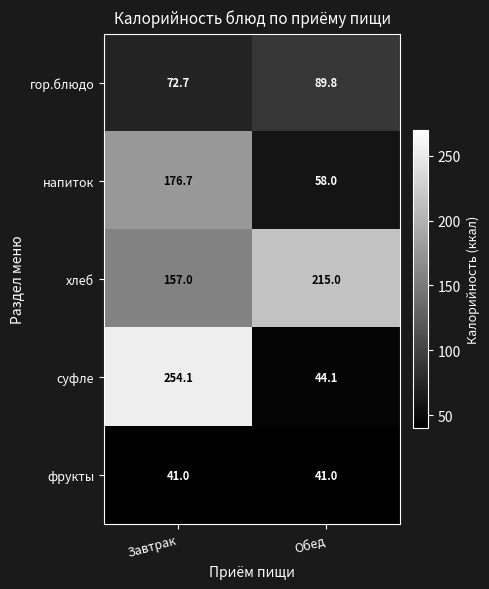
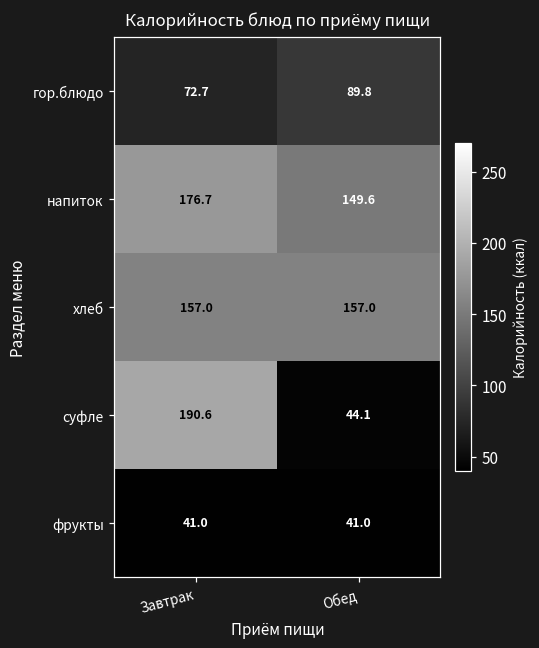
  {
    "гор.блюдо": {
      "Завтрак": 72.7,
      "Обед": 89.8
    },
    "напиток": {
      "Завтрак": 176.7,
-     "Обед": 58.0
+     "Обед": 149.6
    },
    "хлеб": {
      "Завтрак": 157.0,
-     "Обед": 215.0
+     "Обед": 157.0
    },
    "суфле": {
-     "Завтрак": 254.1,
+     "Завтрак": 190.6,
      "Обед": 44.1
    },
    "фрукты": {
      "Завтрак": 41.0,
      "Обед": 41.0
    }
  }
